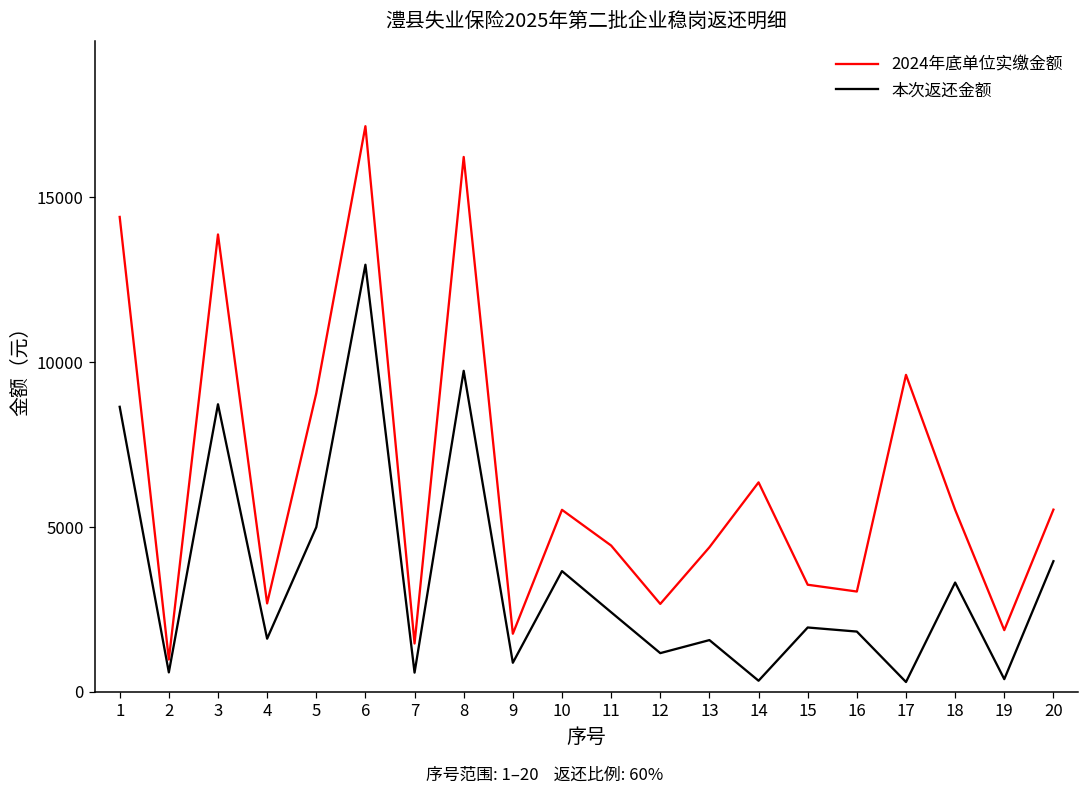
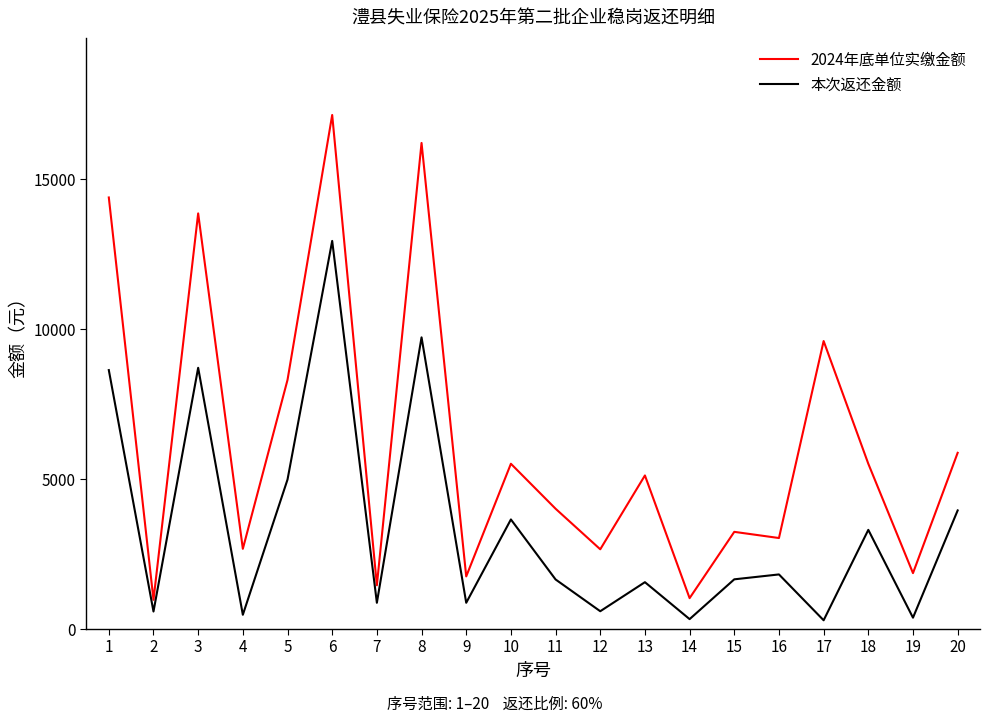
  {
    "2024年底单位实缴金额": {
      "1": 14400,
      "2": 1000,
      "3": 13900,
      "4": 2700,
-     "5": 9000,
+     "5": 8300,
      "6": 17100,
      "7": 1500,
      "8": 16200,
      "9": 1800,
      "10": 5500,
-     "11": 4400,
+     "11": 4000,
      "12": 2700,
-     "13": 4400,
-     "14": 6300,
+     "13": 5100,
+     "14": 1000,
      "15": 3200,
      "16": 3000,
      "17": 9600,
      "18": 5500,
      "19": 1900,
-     "20": 5500
+     "20": 5900
    },
    "本次返还金额": {
      "1": 8600,
      "2": 600,
      "3": 8700,
-     "4": 1600,
+     "4": 500,
      "5": 5000,
      "6": 12900,
-     "7": 600,
+     "7": 900,
      "8": 9700,
      "9": 900,
      "10": 3700,
-     "11": 2400,
-     "12": 1200,
+     "11": 1700,
+     "12": 600,
      "13": 1600,
      "14": 300,
-     "15": 1900,
+     "15": 1700,
      "16": 1800,
      "17": 300,
      "18": 3300,
      "19": 400,
      "20": 4000
    }
  }
